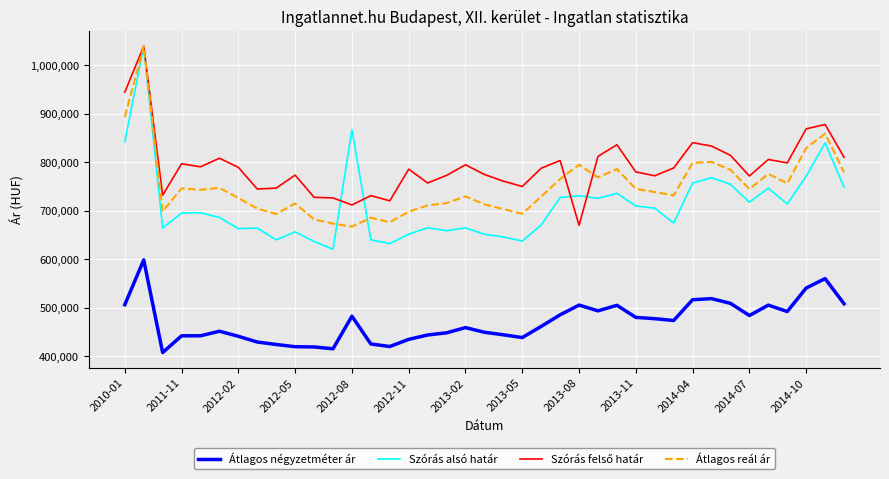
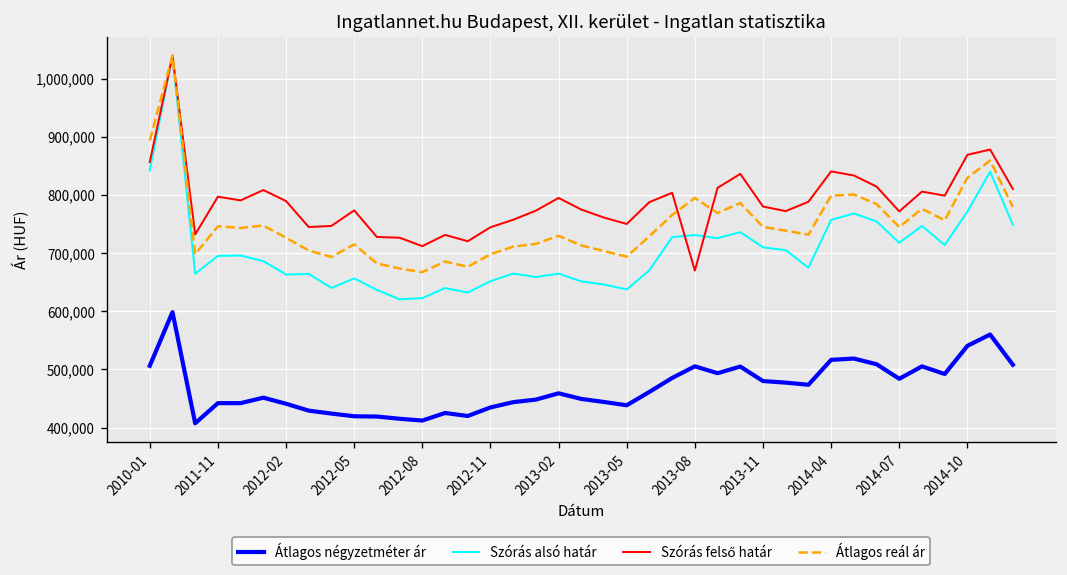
  {
    "Átlagos négyzetméter ár": {
      "2010-01": "510,000",
      "2011-11": "440,000",
      "2012-02": "440,000",
      "2012-05": "420,000",
-     "2012-08": "480,000",
+     "2012-08": "410,000",
      "2012-11": "430,000",
      "2013-02": "460,000",
      "2013-05": "440,000",
      "2013-08": "510,000",
      "2013-11": "480,000",
      "2014-04": "520,000",
      "2014-07": "480,000",
      "2014-10": "540,000"
    },
    "Szórás alsó határ": {
      "2010-01": "840,000",
      "2011-11": "700,000",
      "2012-02": "660,000",
      "2012-05": "660,000",
-     "2012-08": "870,000",
+     "2012-08": "620,000",
      "2012-11": "650,000",
      "2013-02": "660,000",
      "2013-05": "640,000",
      "2013-08": "730,000",
      "2013-11": "710,000",
      "2014-04": "760,000",
      "2014-07": "720,000",
      "2014-10": "770,000"
    },
    "Szórás felső határ": {
-     "2010-01": "940,000",
+     "2010-01": "860,000",
      "2011-11": "800,000",
      "2012-02": "790,000",
      "2012-05": "770,000",
      "2012-08": "710,000",
-     "2012-11": "790,000",
+     "2012-11": "740,000",
      "2013-02": "790,000",
      "2013-05": "750,000",
      "2013-08": "670,000",
      "2013-11": "780,000",
      "2014-04": "840,000",
      "2014-07": "770,000",
      "2014-10": "870,000"
    },
    "Átlagos reál ár": {
      "2010-01": "890,000",
      "2011-11": "750,000",
      "2012-02": "730,000",
      "2012-05": "710,000",
      "2012-08": "670,000",
      "2012-11": "700,000",
      "2013-02": "730,000",
      "2013-05": "690,000",
      "2013-08": "790,000",
      "2013-11": "740,000",
      "2014-04": "800,000",
      "2014-07": "740,000",
      "2014-10": "830,000"
    }
  }
